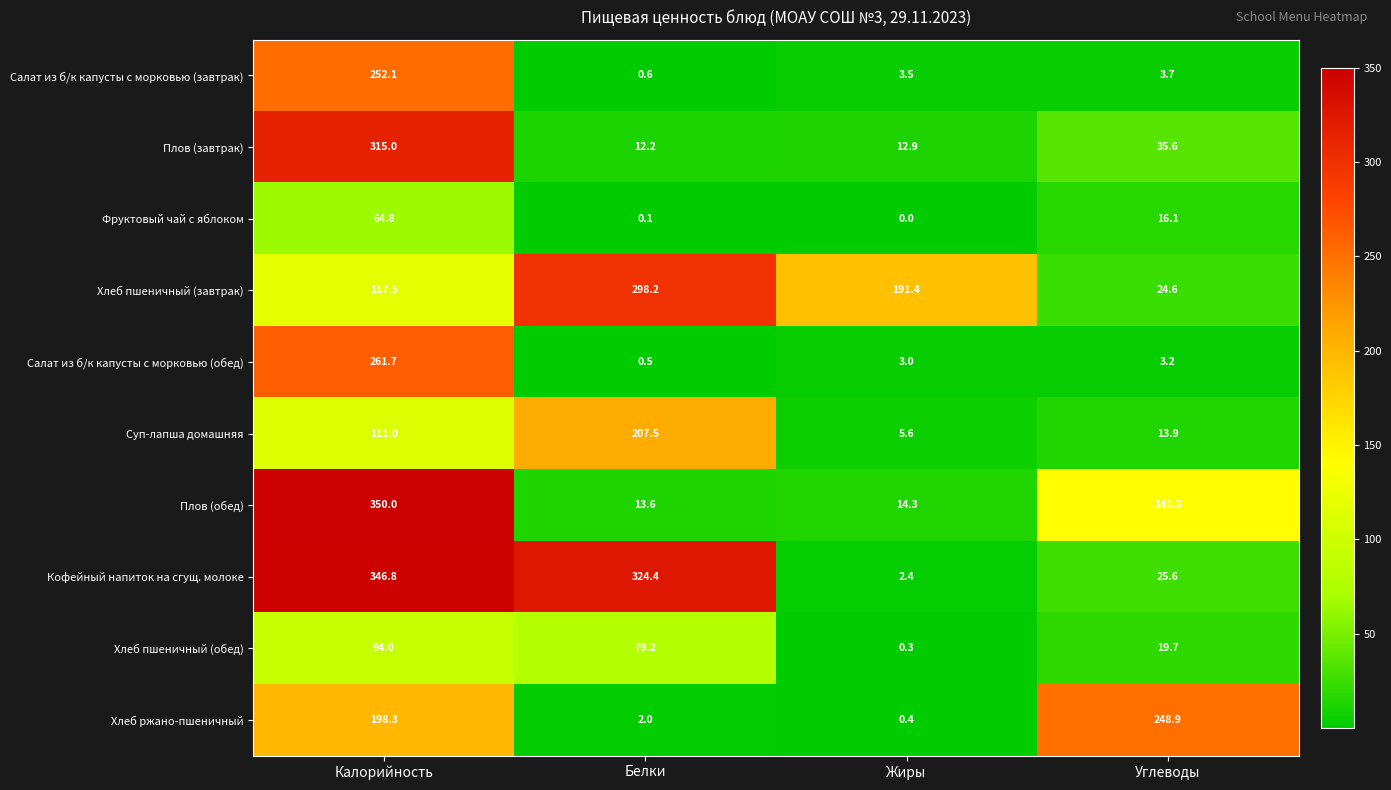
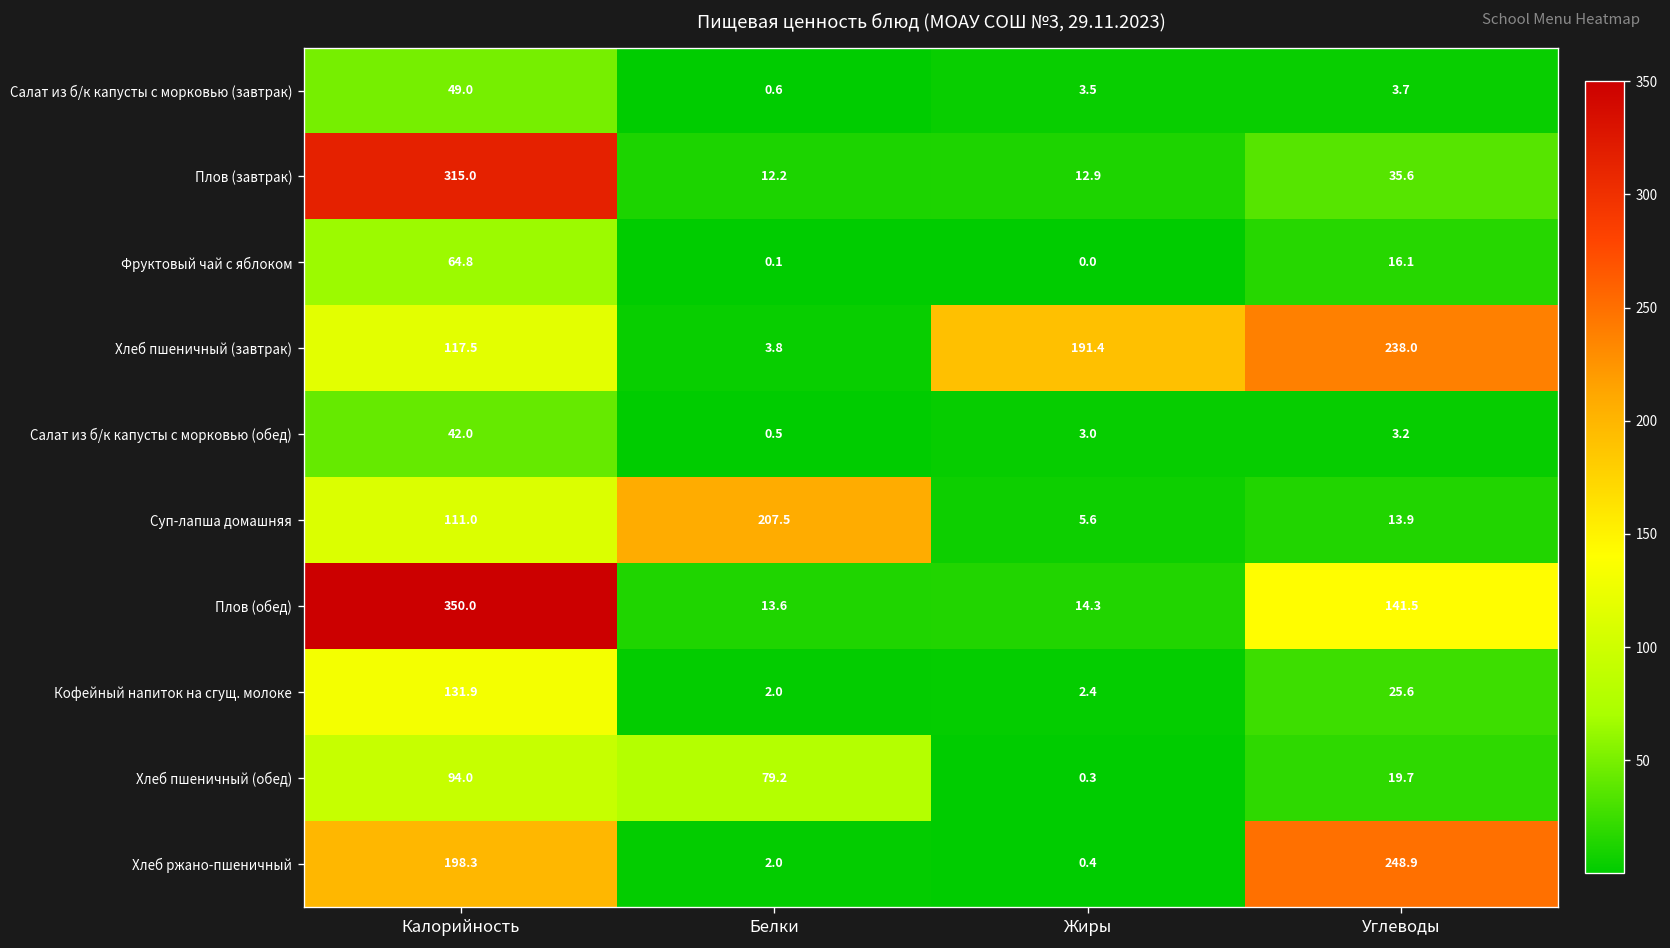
  {
    "Салат из б/к капусты с морковью (завтрак)": {
-     "Калорийность": 252.1,
+     "Калорийность": 49.0,
      "Белки": 0.6,
      "Жиры": 3.5,
      "Углеводы": 3.7
    },
    "Плов (завтрак)": {
      "Калорийность": 315.0,
      "Белки": 12.2,
      "Жиры": 12.9,
      "Углеводы": 35.6
    },
    "Фруктовый чай с яблоком": {
      "Калорийность": 64.8,
      "Белки": 0.1,
      "Жиры": 0.0,
      "Углеводы": 16.1
    },
    "Хлеб пшеничный (завтрак)": {
      "Калорийность": 117.5,
-     "Белки": 298.2,
+     "Белки": 3.8,
      "Жиры": 191.4,
-     "Углеводы": 24.6
+     "Углеводы": 238.0
    },
    "Салат из б/к капусты с морковью (обед)": {
-     "Калорийность": 261.7,
+     "Калорийность": 42.0,
      "Белки": 0.5,
      "Жиры": 3.0,
      "Углеводы": 3.2
    },
    "Суп-лапша домашняя": {
      "Калорийность": 111.0,
      "Белки": 207.5,
      "Жиры": 5.6,
      "Углеводы": 13.9
    },
    "Плов (обед)": {
      "Калорийность": 350.0,
      "Белки": 13.6,
      "Жиры": 14.3,
      "Углеводы": 141.5
    },
    "Кофейный напиток на сгущ. молоке": {
-     "Калорийность": 346.8,
-     "Белки": 324.4,
+     "Калорийность": 131.9,
+     "Белки": 2.0,
      "Жиры": 2.4,
      "Углеводы": 25.6
    },
    "Хлеб пшеничный (обед)": {
      "Калорийность": 94.0,
      "Белки": 79.2,
      "Жиры": 0.3,
      "Углеводы": 19.7
    },
    "Хлеб ржано-пшеничный": {
      "Калорийность": 198.3,
      "Белки": 2.0,
      "Жиры": 0.4,
      "Углеводы": 248.9
    }
  }
